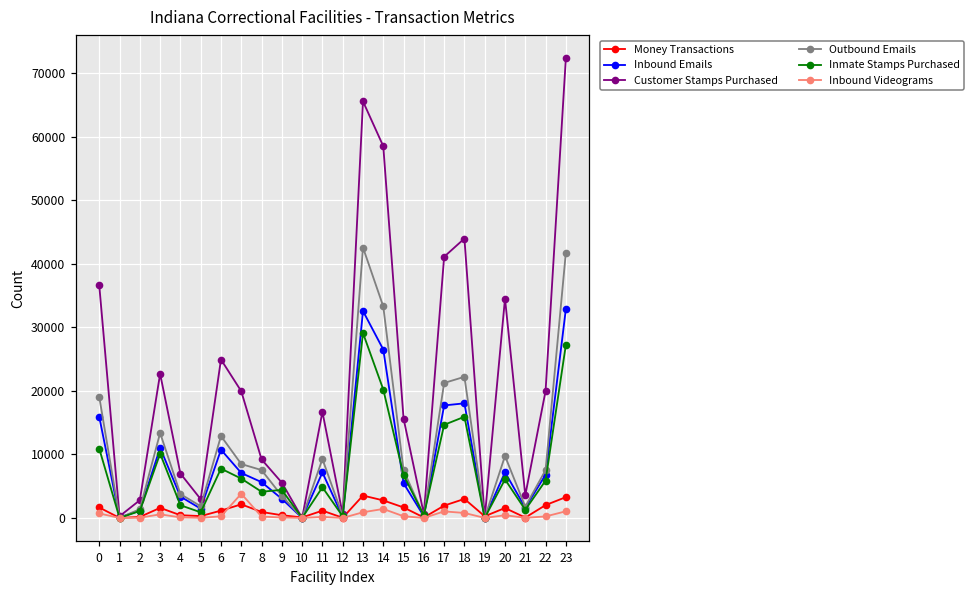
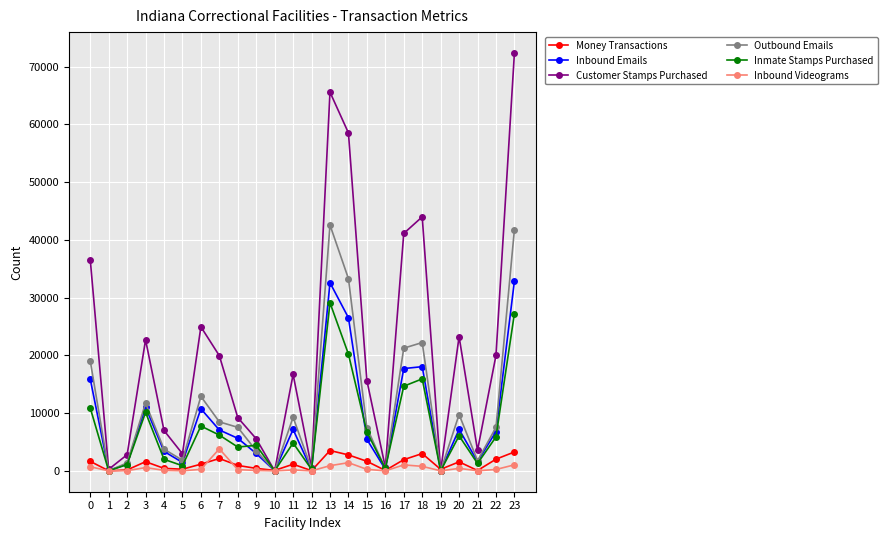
  {
    "Money Transactions": {
      "0": 2000,
      "3": 2000,
      "6": 1000,
      "7": 2000,
      "8": 1000,
      "11": 1000,
      "13": 4000,
      "14": 3000,
      "15": 2000,
      "17": 2000,
      "18": 3000,
      "20": 2000,
      "22": 2000,
      "23": 3000
    },
    "Inbound Emails": {
      "0": 16000,
      "3": 11000,
      "6": 11000,
      "7": 7000,
      "8": 6000,
      "9": 3000,
      "11": 7000,
      "13": 33000,
      "14": 27000,
      "15": 5000,
      "17": 18000,
      "18": 18000,
      "20": 7000,
      "22": 7000,
      "23": 33000
    },
    "Customer Stamps Purchased": {
      "0": 37000,
      "2": 3000,
      "3": 23000,
      "4": 7000,
      "5": 3000,
      "6": 25000,
      "7": 20000,
      "8": 9000,
      "9": 6000,
      "11": 17000,
      "13": 66000,
      "14": 59000,
      "15": 16000,
      "17": 41000,
      "18": 44000,
-     "20": 35000,
+     "20": 23000,
      "21": 4000,
      "22": 20000,
      "23": 72000
    },
    "Outbound Emails": {
      "0": 19000,
-     "3": 13000,
+     "3": 12000,
      "6": 13000,
      "7": 8000,
      "8": 8000,
      "9": 3000,
      "11": 9000,
      "13": 43000,
      "14": 33000,
      "15": 7000,
      "17": 21000,
      "18": 22000,
      "20": 10000,
      "22": 8000,
      "23": 42000
    },
    "Inmate Stamps Purchased": {
      "0": 11000,
      "3": 10000,
      "4": 2000,
      "5": 1000,
      "6": 8000,
      "7": 6000,
      "8": 4000,
      "9": 4000,
      "11": 5000,
      "13": 29000,
      "14": 20000,
      "15": 7000,
      "17": 15000,
      "18": 16000,
      "20": 6000,
      "22": 6000,
      "23": 27000
    },
    "Inbound Videograms": {
      "0": 1000,
      "3": 1000,
      "6": 0,
      "7": 4000,
      "8": 0,
      "11": 0,
      "13": 1000,
      "14": 1000,
      "15": 0,
      "17": 1000,
      "18": 1000,
      "20": 0,
      "22": 0,
      "23": 1000
    }
  }
